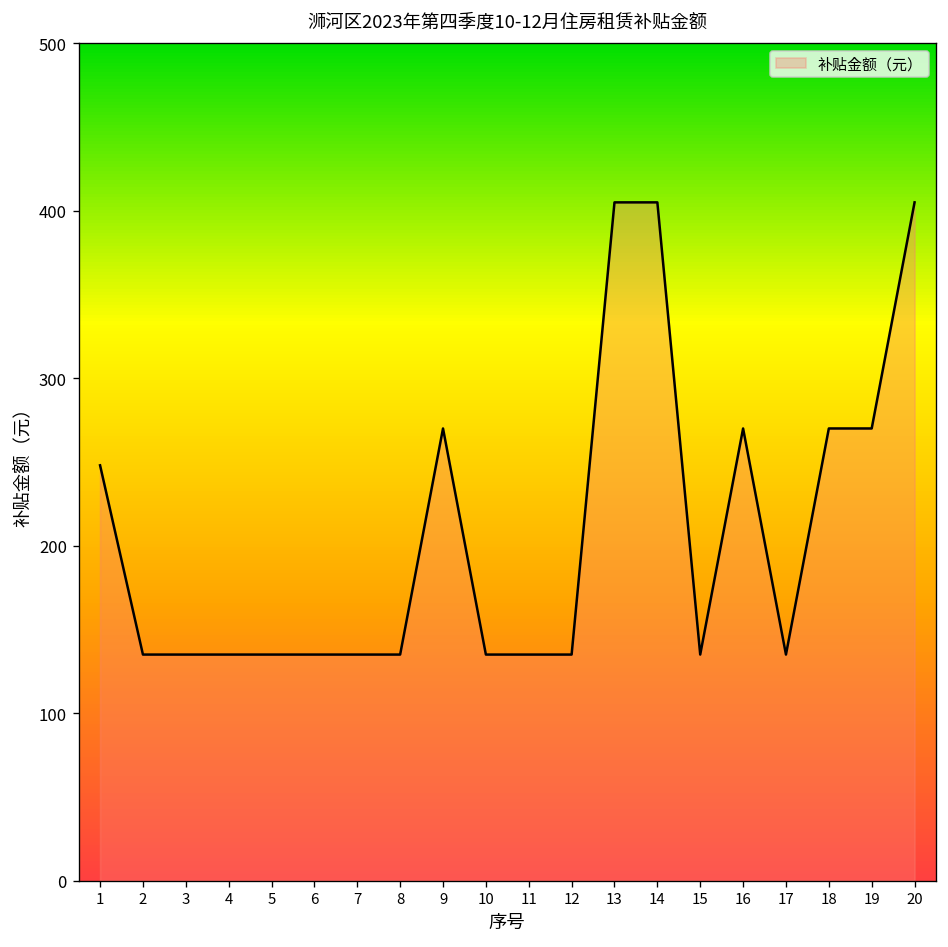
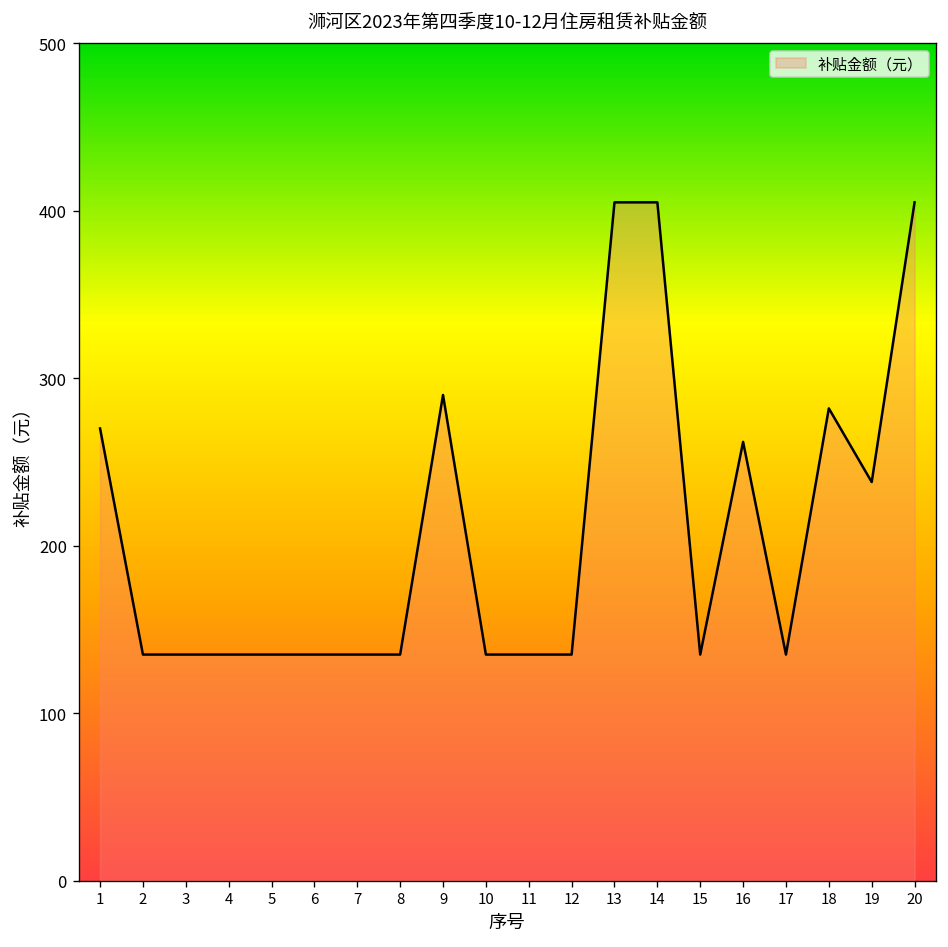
  {
-   "1": 248,
+   "1": 270,
    "2": 135,
    "3": 135,
    "4": 135,
    "5": 135,
    "6": 135,
    "7": 135,
    "8": 135,
-   "9": 270,
+   "9": 290,
    "10": 135,
    "11": 135,
    "12": 135,
    "13": 405,
    "14": 405,
    "15": 135,
-   "16": 270,
+   "16": 262,
    "17": 135,
-   "18": 270,
-   "19": 270,
+   "18": 282,
+   "19": 238,
    "20": 405
  }
